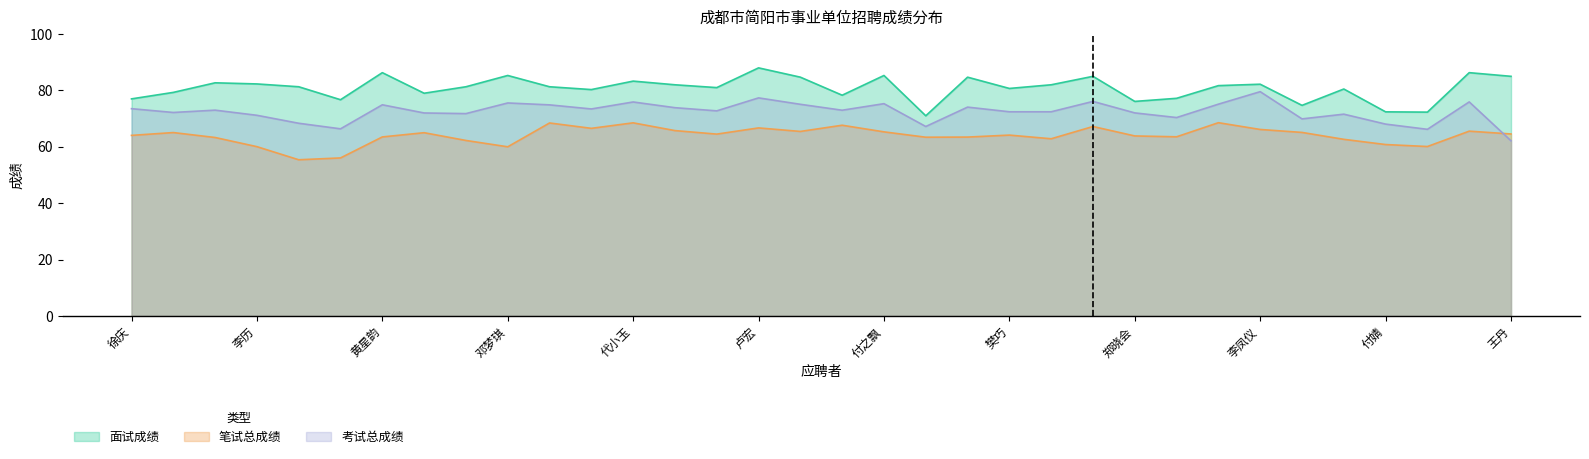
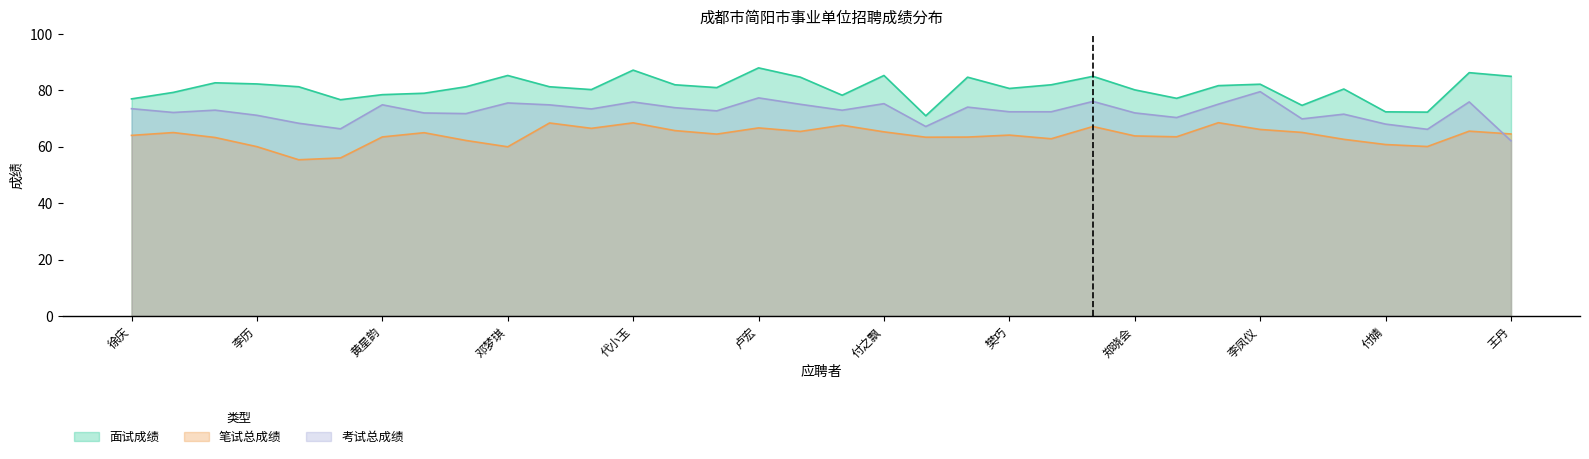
  {
    "面试成绩": {
      "徐庆": 77,
      "李历": 82,
-     "黄星韵": 86,
+     "黄星韵": 79,
      "邓梦琪": 85,
-     "代小玉": 83,
+     "代小玉": 87,
      "卢宏": 88,
      "付之飘": 85,
      "樊巧": 81,
-     "郑晓会": 76,
+     "郑晓会": 80,
      "李凤仪": 82,
      "付婧": 72,
      "王丹": 85
    },
    "笔试总成绩": {
      "徐庆": 64,
      "李历": 60,
      "黄星韵": 64,
      "邓梦琪": 60,
      "代小玉": 69,
      "卢宏": 67,
      "付之飘": 65,
      "樊巧": 64,
      "郑晓会": 64,
      "李凤仪": 66,
      "付婧": 61,
      "王丹": 65
    },
    "考试总成绩": {
      "徐庆": 74,
      "李历": 71,
      "黄星韵": 75,
      "邓梦琪": 76,
      "代小玉": 76,
      "卢宏": 77,
      "付之飘": 75,
      "樊巧": 72,
      "郑晓会": 72,
      "李凤仪": 80,
      "付婧": 68,
      "王丹": 62
    }
  }
